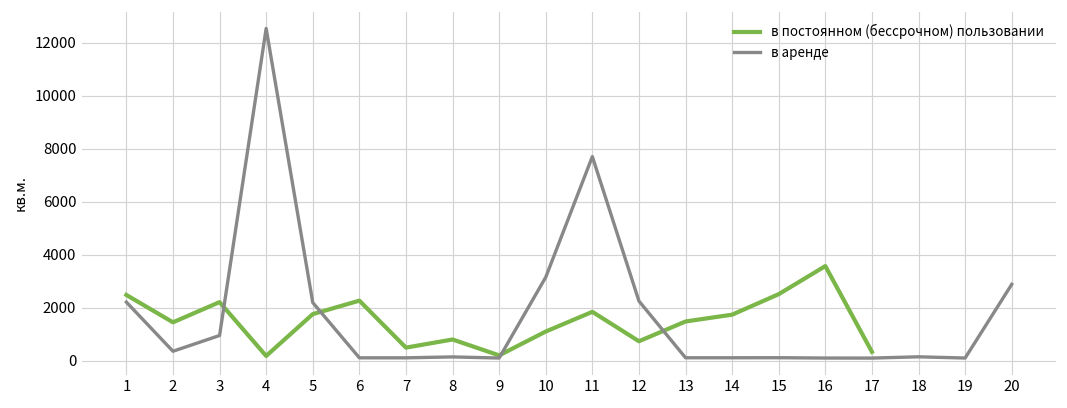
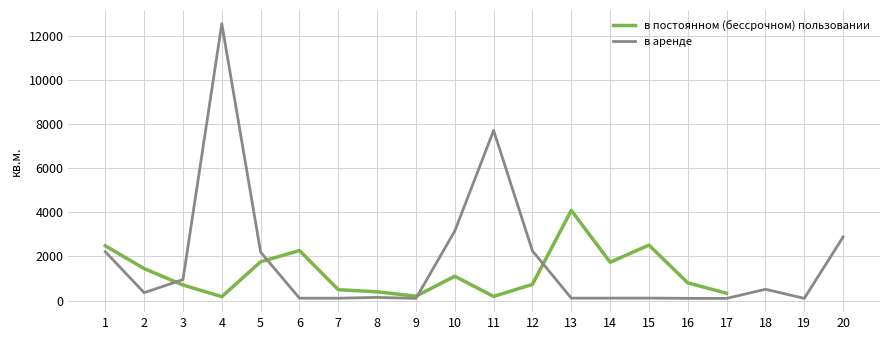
  {
    "в постоянном (бессрочном) пользовании": {
      "1": 2500,
      "2": 1400,
-     "3": 2200,
+     "3": 700,
      "4": 200,
      "5": 1800,
      "6": 2300,
      "7": 500,
-     "8": 800,
+     "8": 400,
      "10": 1100,
-     "11": 1800,
+     "11": 200,
      "12": 700,
-     "13": 1500,
+     "13": 4100,
      "14": 1700,
      "15": 2500,
-     "16": 3600,
+     "16": 800,
      "17": 300
    },
    "в аренде": {
      "1": 2200,
      "2": 400,
      "3": 1000,
      "4": 12500,
      "5": 2200,
      "6": 100,
      "7": 100,
      "8": 100,
      "10": 3200,
      "11": 7700,
      "12": 2200,
      "13": 100,
      "14": 100,
      "15": 100,
      "16": 100,
      "17": 100,
-     "18": 100,
+     "18": 500,
      "19": 100,
      "20": 2900
    }
  }
